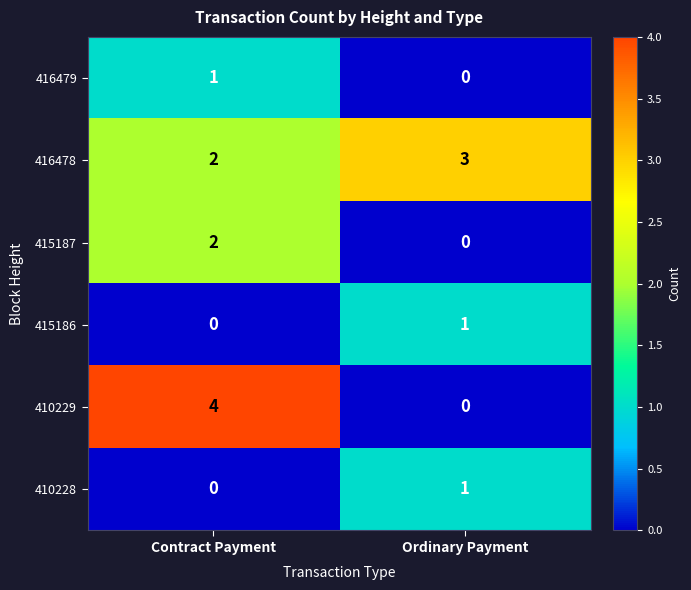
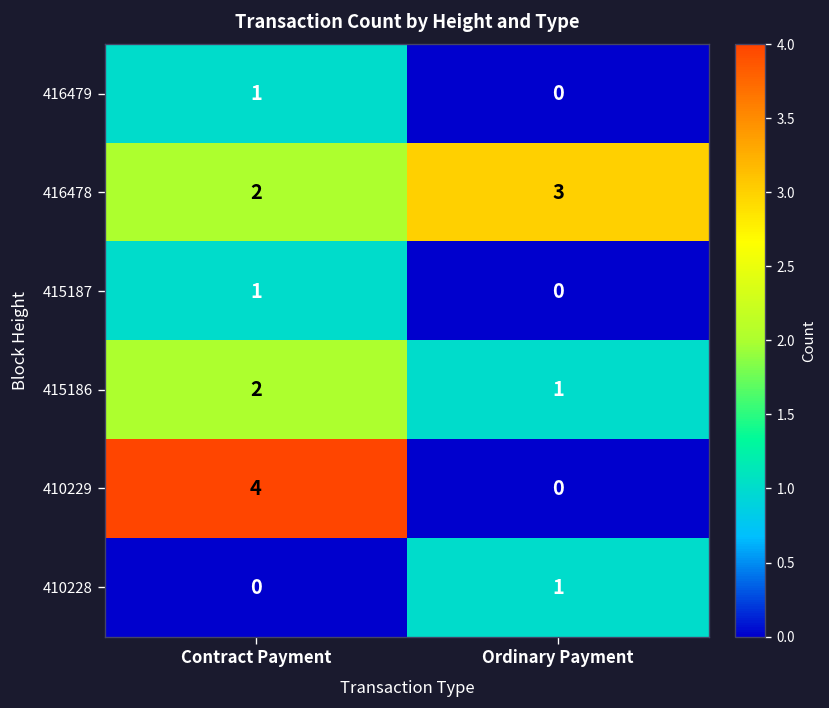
  {
    "416479": {
      "Contract Payment": 1,
      "Ordinary Payment": 0
    },
    "416478": {
      "Contract Payment": 2,
      "Ordinary Payment": 3
    },
    "415187": {
-     "Contract Payment": 2,
+     "Contract Payment": 1,
      "Ordinary Payment": 0
    },
    "415186": {
-     "Contract Payment": 0,
+     "Contract Payment": 2,
      "Ordinary Payment": 1
    },
    "410229": {
      "Contract Payment": 4,
      "Ordinary Payment": 0
    },
    "410228": {
      "Contract Payment": 0,
      "Ordinary Payment": 1
    }
  }
